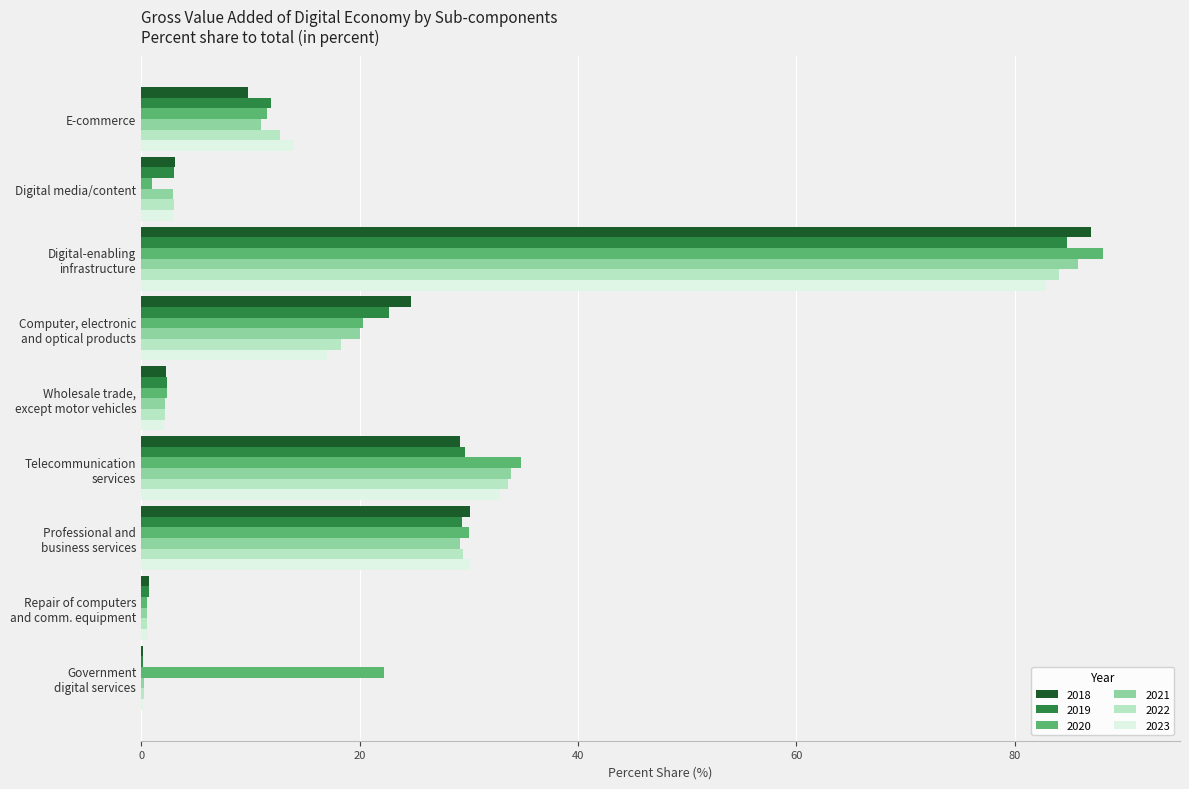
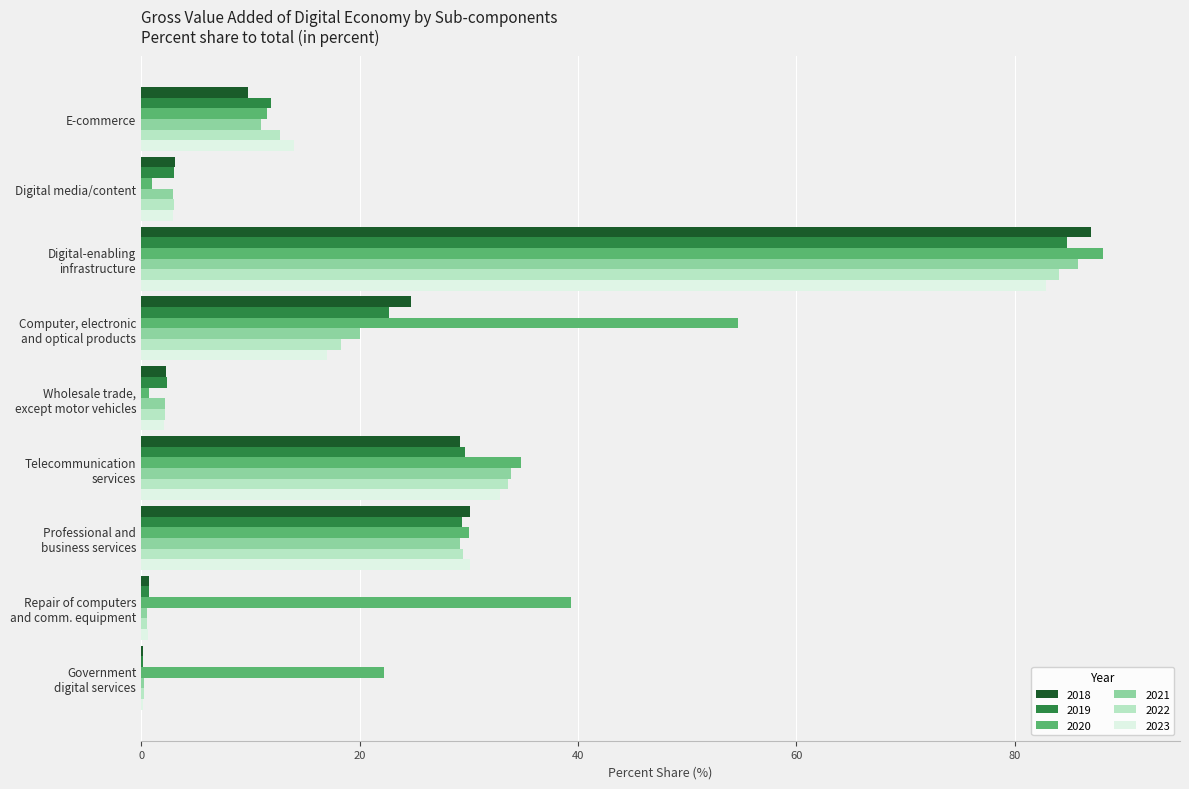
  {
    "2020": {
      "E-commerce": 11.6,
      "Digital media/content": 1.0,
      "Digital-enabling infrastructure": 88.1,
-     "Computer, electronic and optical products": 20.3,
-     "Wholesale trade, except motor vehicles": 2.4,
+     "Computer, electronic and optical products": 54.6,
+     "Wholesale trade, except motor vehicles": 0.8,
      "Telecommunication services": 34.8,
      "Professional and business services": 30.1,
-     "Repair of computers and comm. equipment": 0.6,
+     "Repair of computers and comm. equipment": 39.4,
      "Government digital services": 22.2
    }
  }
